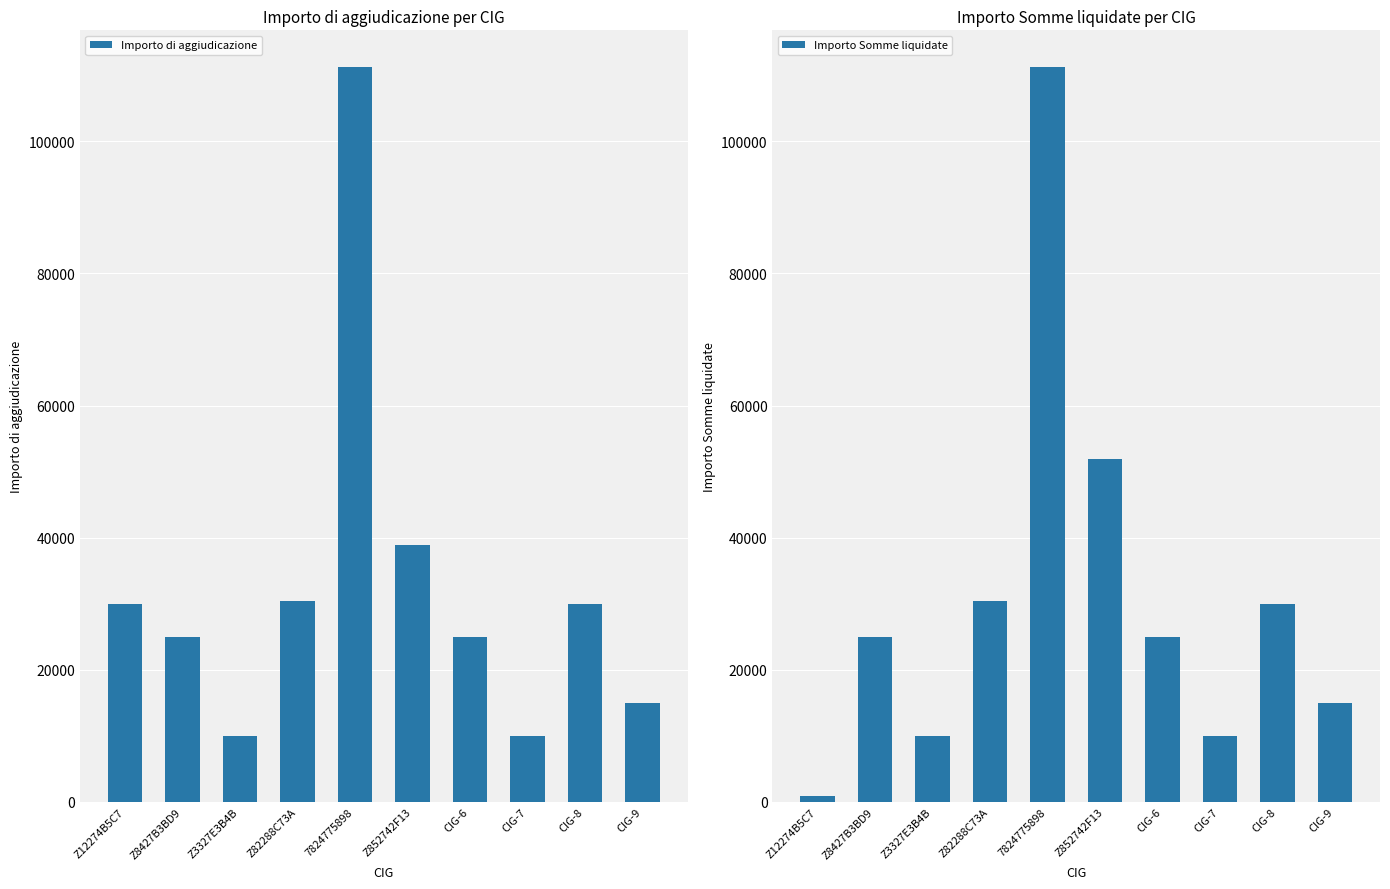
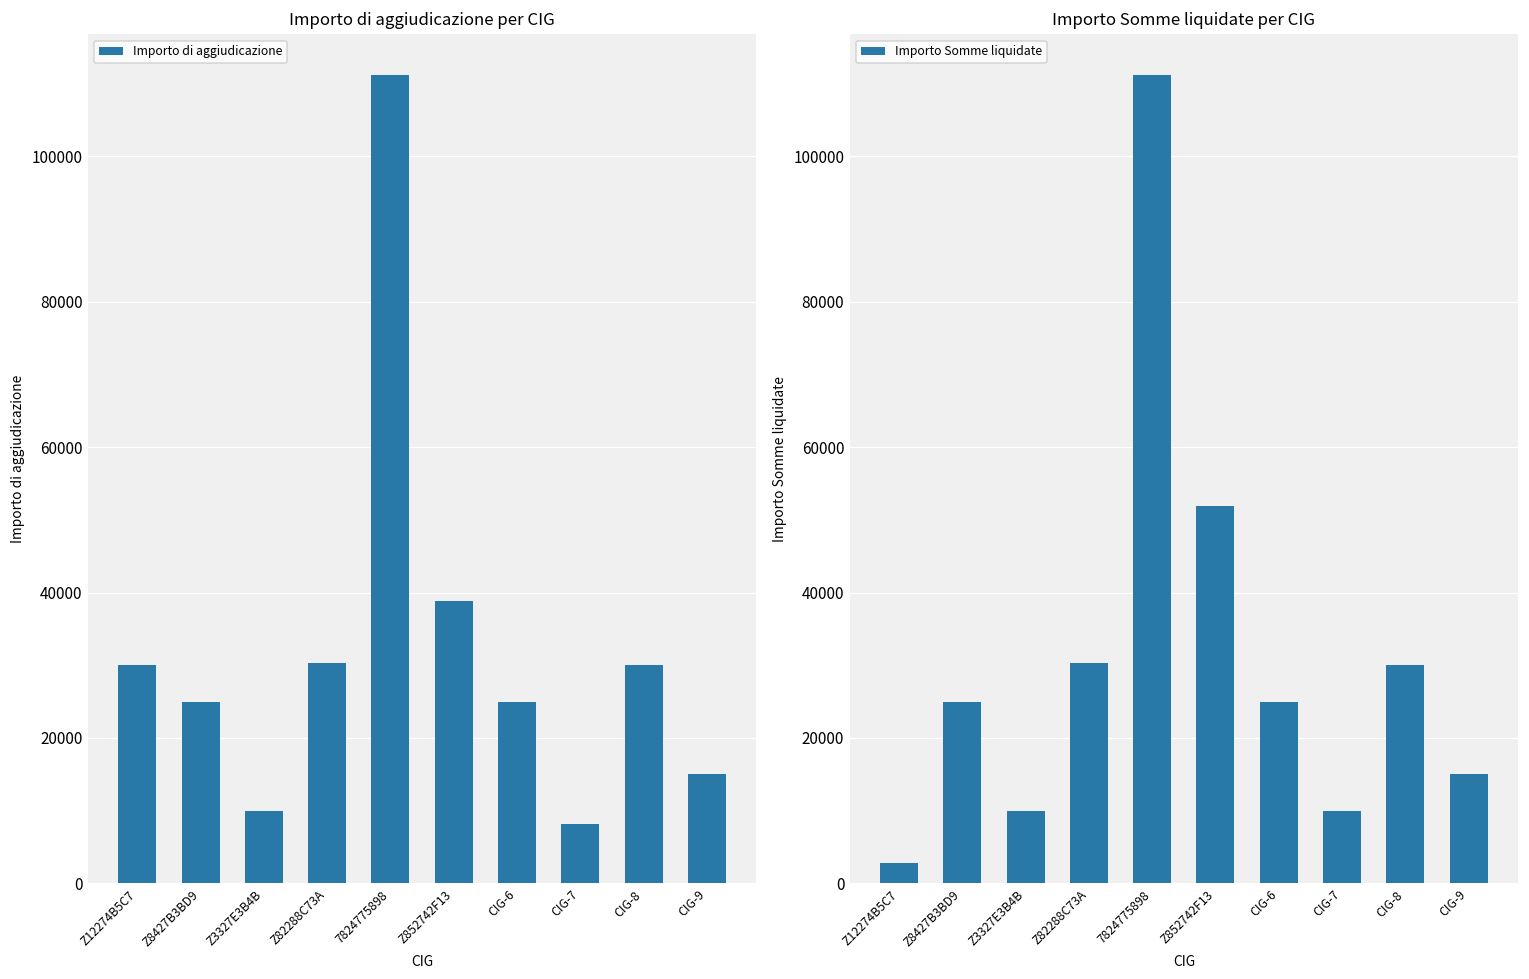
  {
    "Importo di aggiudicazione per CIG": {
      "Z12274B5C7": 30000,
      "Z8427B3BD9": 25000,
      "Z3327E3B4B": 10000,
      "Z82288C73A": 30000,
      "7824775898": 111000,
      "Z852742F13": 39000,
      "CIG-6": 25000,
-     "CIG-7": 10000,
+     "CIG-7": 8000,
      "CIG-8": 30000,
      "CIG-9": 15000
    },
    "Importo Somme liquidate per CIG": {
-     "Z12274B5C7": 1000,
+     "Z12274B5C7": 3000,
      "Z8427B3BD9": 25000,
      "Z3327E3B4B": 10000,
      "Z82288C73A": 30000,
      "7824775898": 111000,
      "Z852742F13": 52000,
      "CIG-6": 25000,
      "CIG-7": 10000,
      "CIG-8": 30000,
      "CIG-9": 15000
    }
  }
